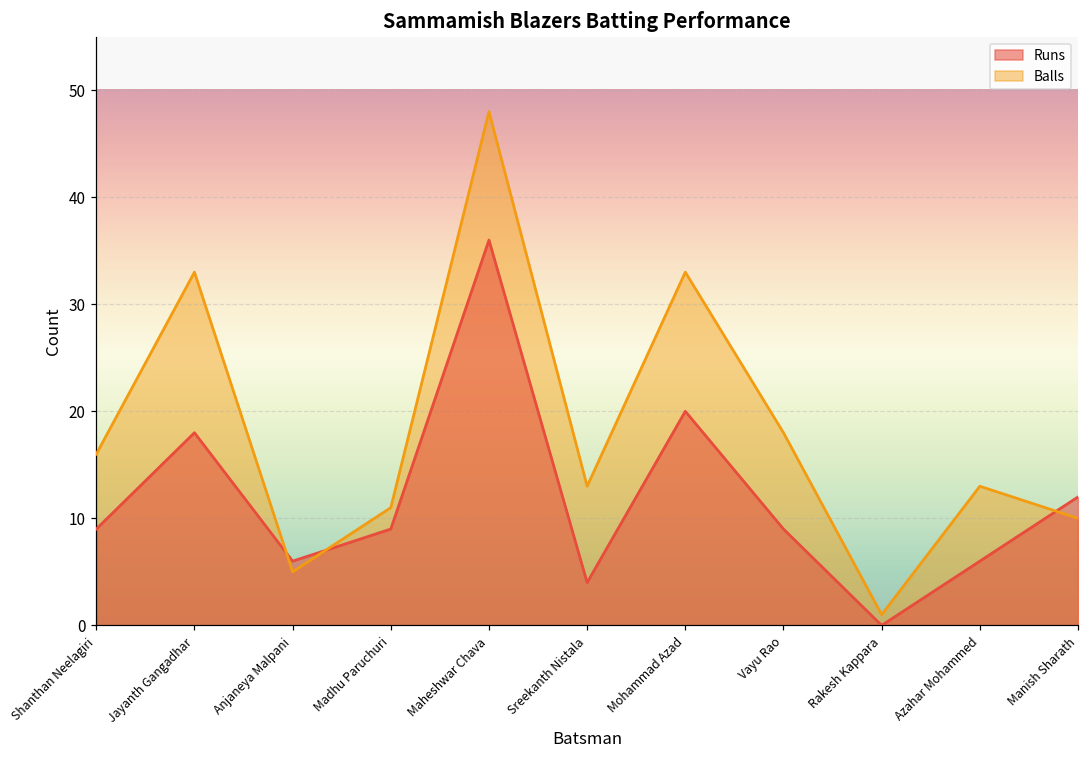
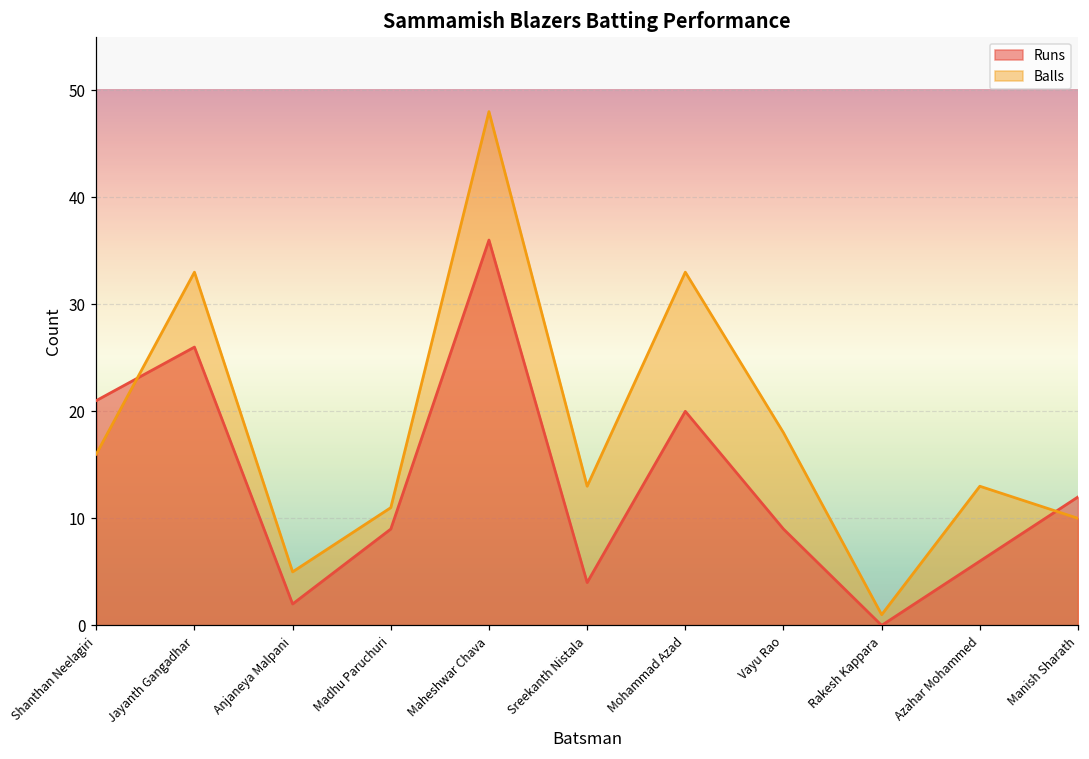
  {
    "Runs": {
-     "Shanthan Neelagiri": 9,
-     "Jayanth Gangadhar": 18,
-     "Anjaneya Malpani": 6,
+     "Shanthan Neelagiri": 21,
+     "Jayanth Gangadhar": 26,
+     "Anjaneya Malpani": 2,
      "Madhu Paruchuri": 9,
      "Maheshwar Chava": 36,
      "Sreekanth Nistala": 4,
      "Mohammad Azad": 20,
      "Vayu Rao": 9,
      "Rakesh Kappara": 0,
      "Azahar Mohammed": 6,
      "Manish Sharath": 12
    },
    "Balls": {
      "Shanthan Neelagiri": 16,
      "Jayanth Gangadhar": 33,
      "Anjaneya Malpani": 5,
      "Madhu Paruchuri": 11,
      "Maheshwar Chava": 48,
      "Sreekanth Nistala": 13,
      "Mohammad Azad": 33,
      "Vayu Rao": 18,
      "Rakesh Kappara": 1,
      "Azahar Mohammed": 13,
      "Manish Sharath": 10
    }
  }
